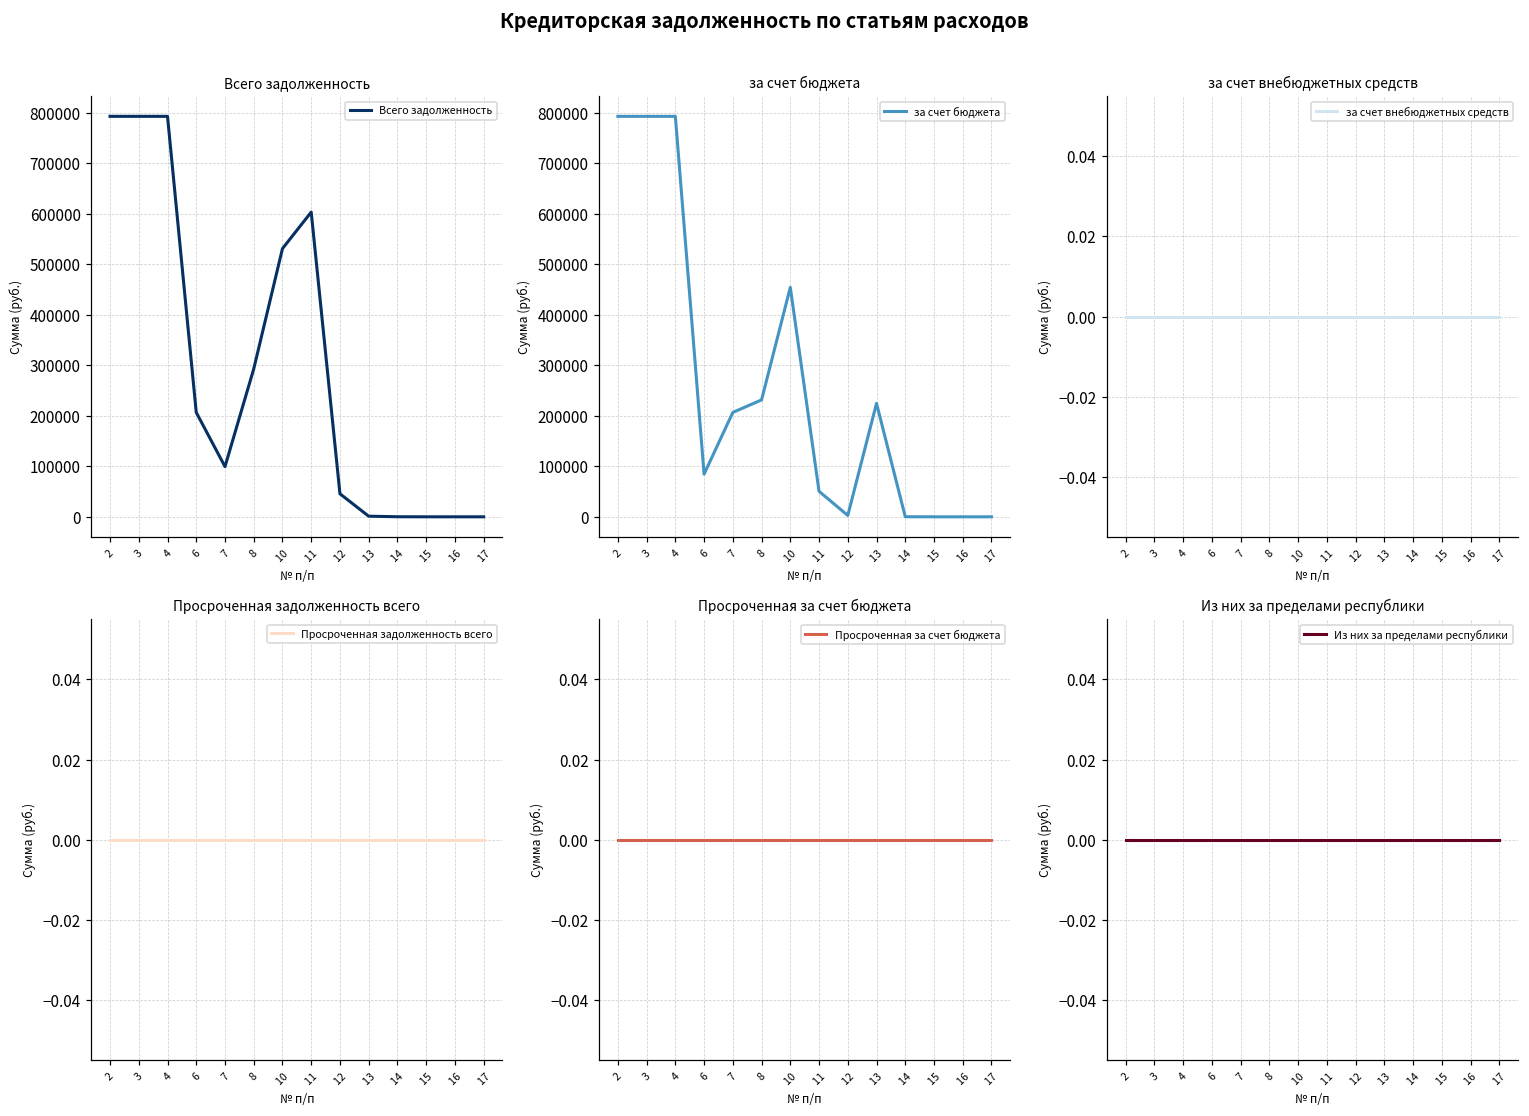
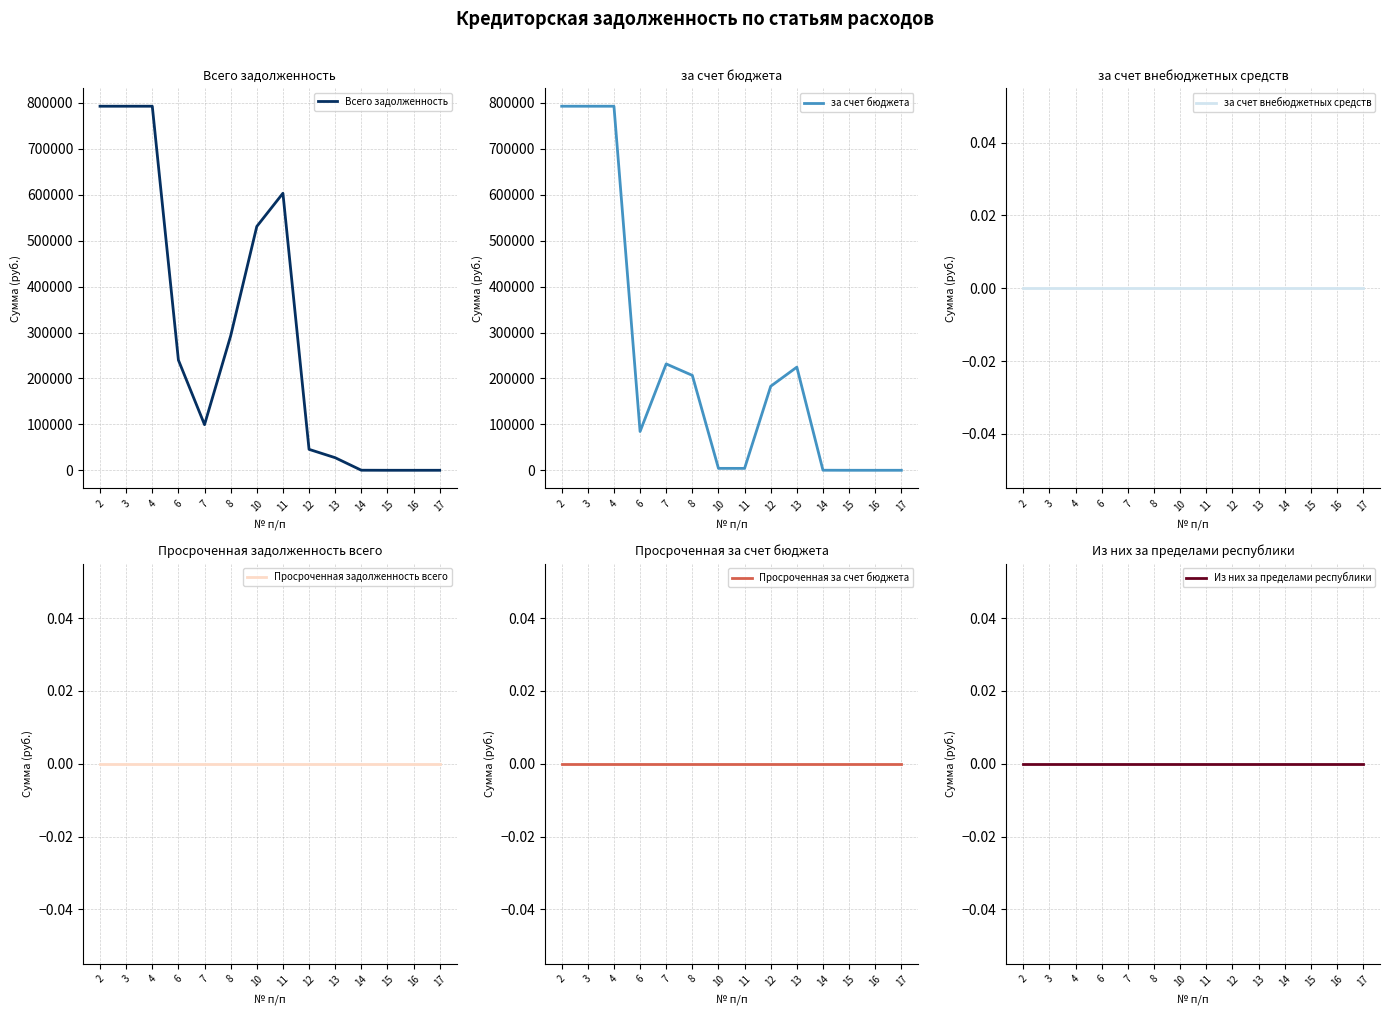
  {
    "Всего задолженность": {
      "2": 790000,
      "3": 790000,
      "4": 790000,
-     "6": 210000,
+     "6": 240000,
      "7": 100000,
      "8": 290000,
      "10": 530000,
      "11": 600000,
      "12": 50000,
-     "13": 0,
+     "13": 30000,
      "14": 0,
      "15": 0,
      "16": 0,
      "17": 0
    },
    "за счет бюджета": {
      "2": 790000,
      "3": 790000,
      "4": 790000,
      "6": 80000,
-     "7": 210000,
-     "8": 230000,
-     "10": 450000,
-     "11": 50000,
-     "12": 0,
+     "7": 230000,
+     "8": 210000,
+     "10": 0,
+     "11": 0,
+     "12": 180000,
      "13": 220000,
      "14": 0,
      "15": 0,
      "16": 0,
      "17": 0
    },
    "за счет внебюджетных средств": {
      "2": 0.000,
      "3": 0.000,
      "4": 0.000,
      "6": 0.000,
      "7": 0.000,
      "8": 0.000,
      "10": 0.000,
      "11": 0.000,
      "12": 0.000,
      "13": 0.000,
      "14": 0.000,
      "15": 0.000,
      "16": 0.000,
      "17": 0.000
    },
    "Просроченная задолженность всего": {
      "2": 0.000,
      "3": 0.000,
      "4": 0.000,
      "6": 0.000,
      "7": 0.000,
      "8": 0.000,
      "10": 0.000,
      "11": 0.000,
      "12": 0.000,
      "13": 0.000,
      "14": 0.000,
      "15": 0.000,
      "16": 0.000,
      "17": 0.000
    },
    "Просроченная за счет бюджета": {
      "2": 0.000,
      "3": 0.000,
      "4": 0.000,
      "6": 0.000,
      "7": 0.000,
      "8": 0.000,
      "10": 0.000,
      "11": 0.000,
      "12": 0.000,
      "13": 0.000,
      "14": 0.000,
      "15": 0.000,
      "16": 0.000,
      "17": 0.000
    },
    "Из них за пределами республики": {
      "2": 0.000,
      "3": 0.000,
      "4": 0.000,
      "6": 0.000,
      "7": 0.000,
      "8": 0.000,
      "10": 0.000,
      "11": 0.000,
      "12": 0.000,
      "13": 0.000,
      "14": 0.000,
      "15": 0.000,
      "16": 0.000,
      "17": 0.000
    }
  }
